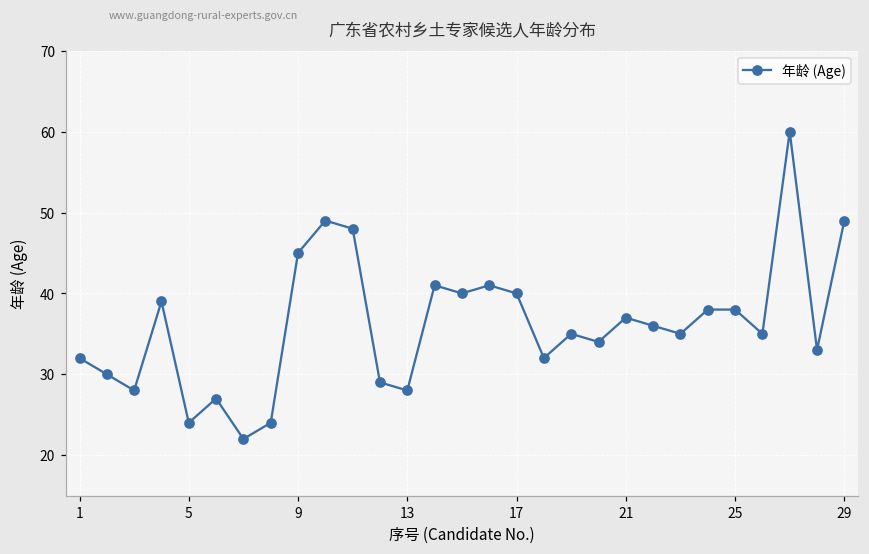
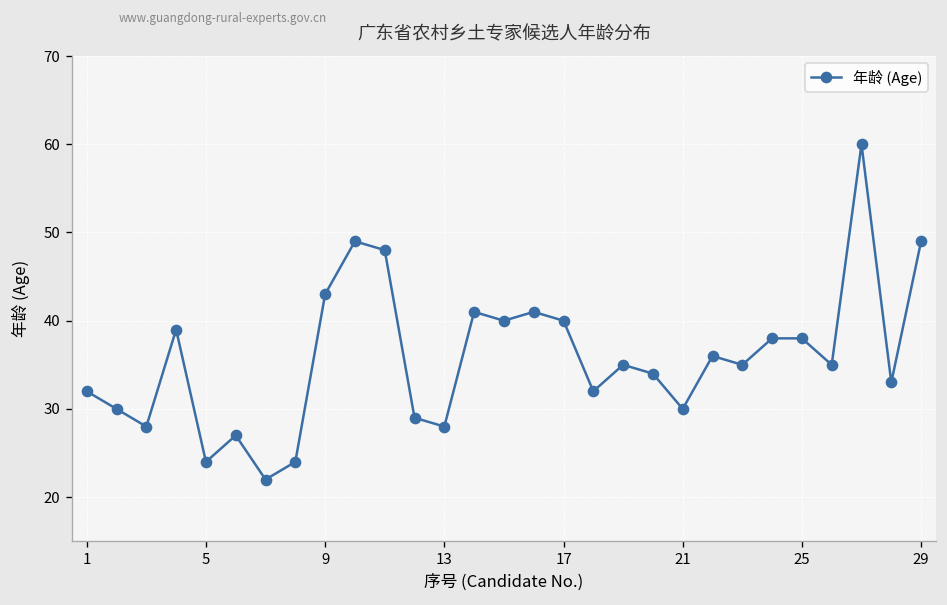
  {
    "1": 32,
    "5": 24,
-   "9": 45,
+   "9": 43,
    "13": 28,
    "17": 40,
-   "21": 37,
+   "21": 30,
    "25": 38,
    "29": 49
  }
